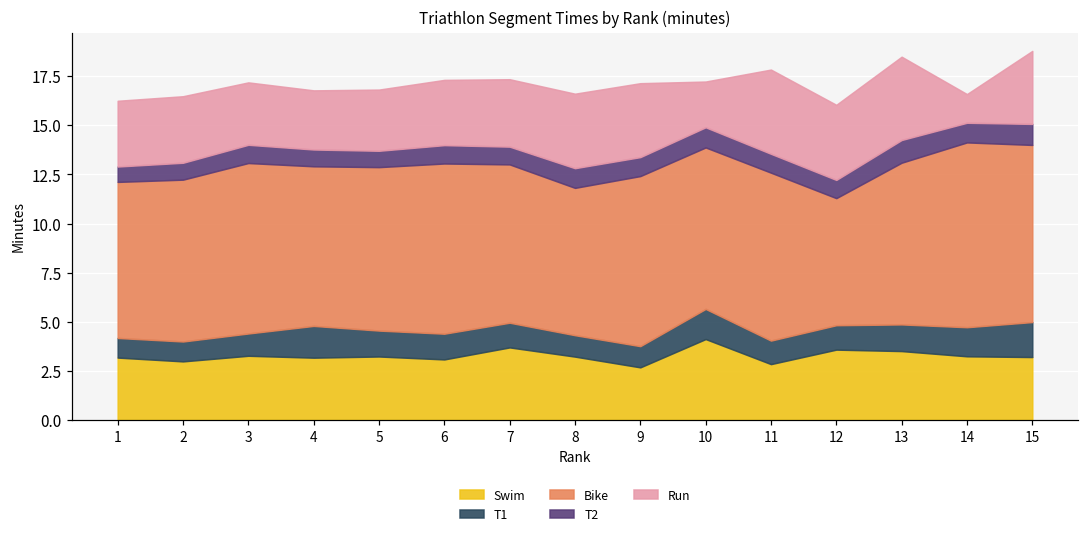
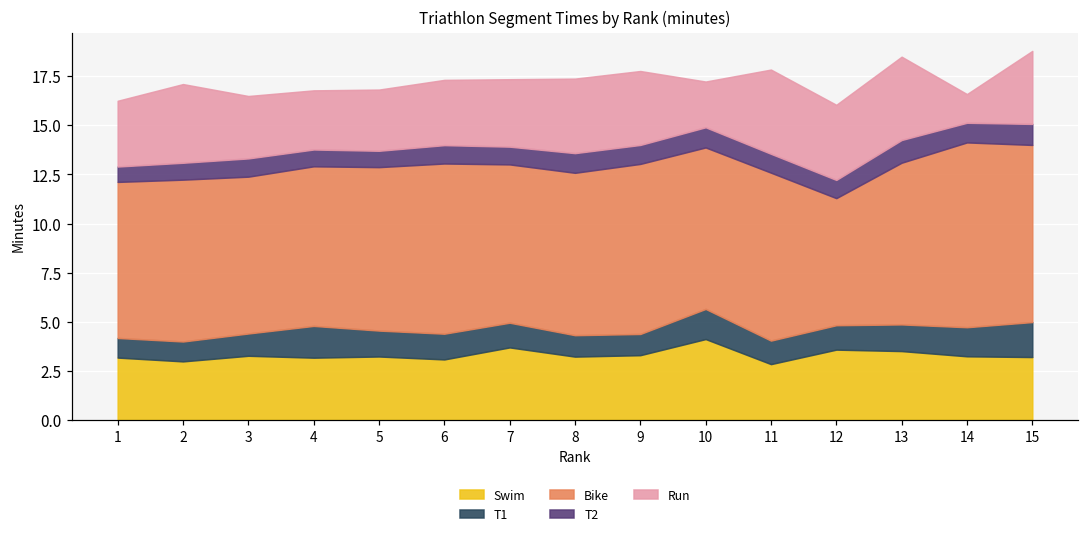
  {
    "Swim": {
      "1": 3.2,
      "2": 3.0,
      "3": 3.3,
      "4": 3.2,
      "5": 3.2,
      "6": 3.1,
      "7": 3.7,
      "8": 3.2,
-     "9": 2.7,
+     "9": 3.3,
      "10": 4.1,
      "11": 2.8,
      "12": 3.6,
      "13": 3.5,
      "14": 3.2,
      "15": 3.2
    },
    "Bike": {
      "1": 7.9,
      "2": 8.2,
-     "3": 8.7,
+     "3": 8.0,
      "4": 8.1,
      "5": 8.3,
      "6": 8.7,
      "7": 8.1,
-     "8": 7.5,
+     "8": 8.3,
      "9": 8.7,
      "10": 8.2,
      "11": 8.6,
      "12": 6.5,
      "13": 8.2,
      "14": 9.4,
      "15": 9.0
    },
    "Run": {
      "1": 3.3,
-     "2": 3.4,
+     "2": 4.0,
      "3": 3.2,
      "4": 3.0,
      "5": 3.1,
      "6": 3.3,
      "7": 3.4,
      "8": 3.8,
      "9": 3.8,
      "10": 2.3,
      "11": 4.3,
      "12": 3.8,
      "13": 4.2,
      "14": 1.5,
      "15": 3.7
    }
  }
